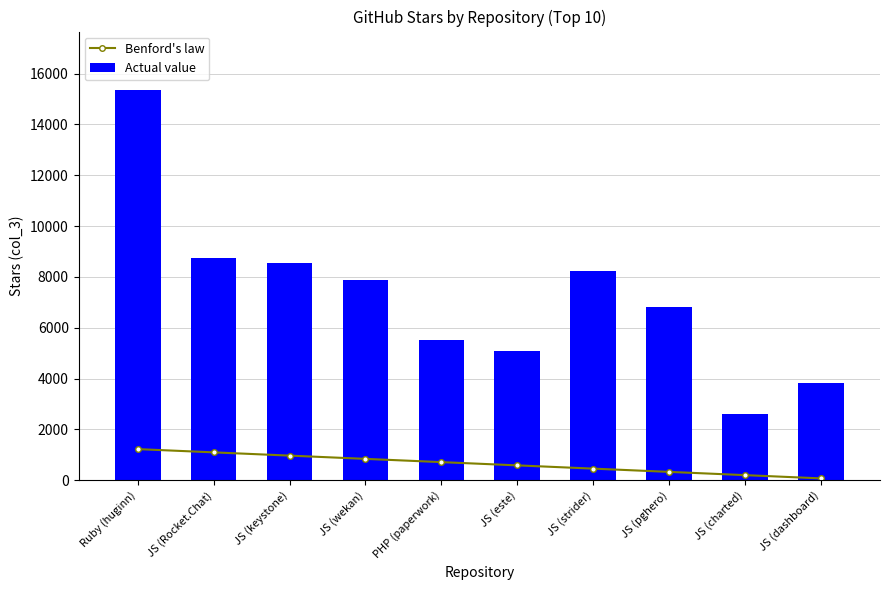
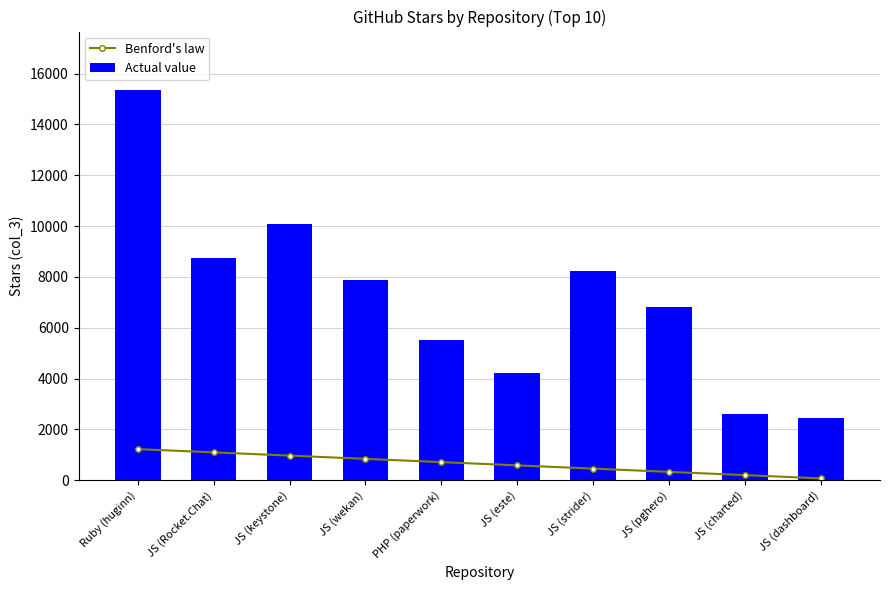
  {
    "Benford's law": {
      "Ruby (huginn)": 1200,
      "JS (Rocket.Chat)": 1100,
      "JS (keystone)": 1000,
      "JS (wekan)": 800,
      "PHP (paperwork)": 700,
      "JS (este)": 600,
      "JS (strider)": 500,
      "JS (pghero)": 300,
      "JS (charted)": 200,
      "JS (dashboard)": 100
    },
    "Actual value": {
      "Ruby (huginn)": 15300,
      "JS (Rocket.Chat)": 8800,
-     "JS (keystone)": 8500,
+     "JS (keystone)": 10100,
      "JS (wekan)": 7900,
      "PHP (paperwork)": 5500,
-     "JS (este)": 5100,
+     "JS (este)": 4200,
      "JS (strider)": 8200,
      "JS (pghero)": 6800,
      "JS (charted)": 2600,
-     "JS (dashboard)": 3800
+     "JS (dashboard)": 2500
    }
  }
